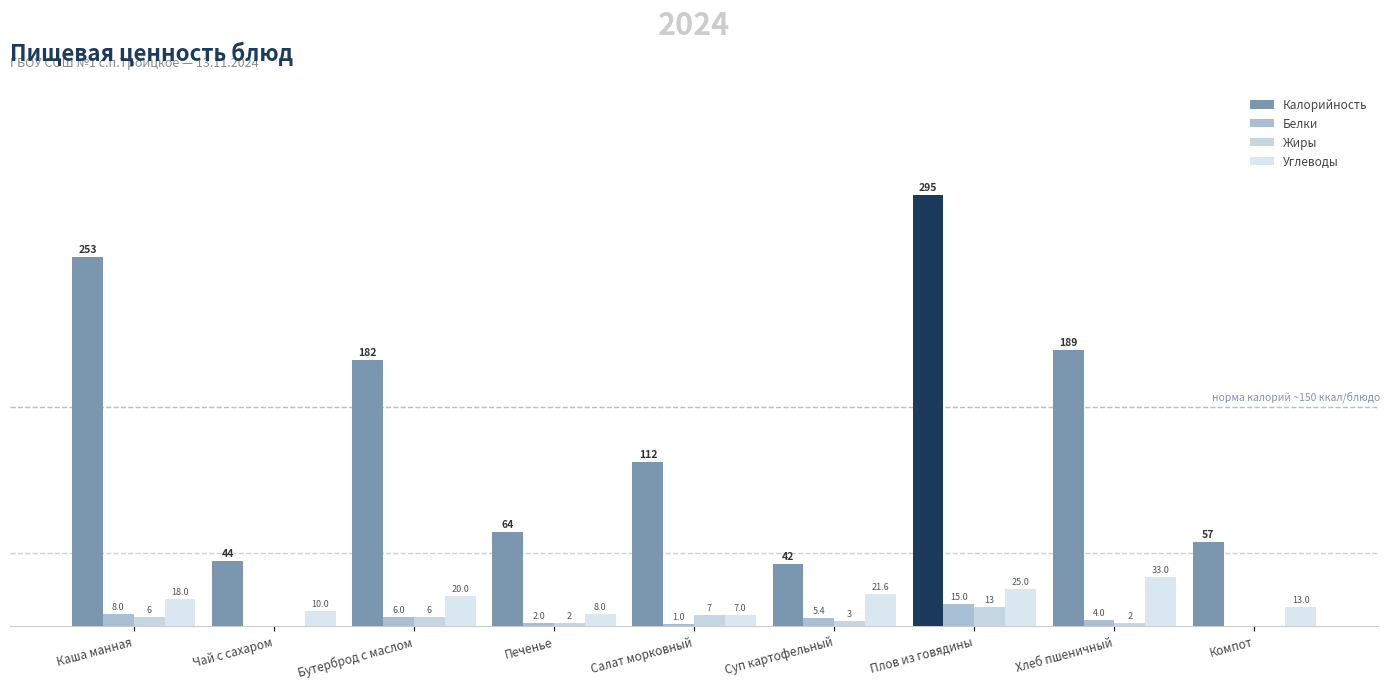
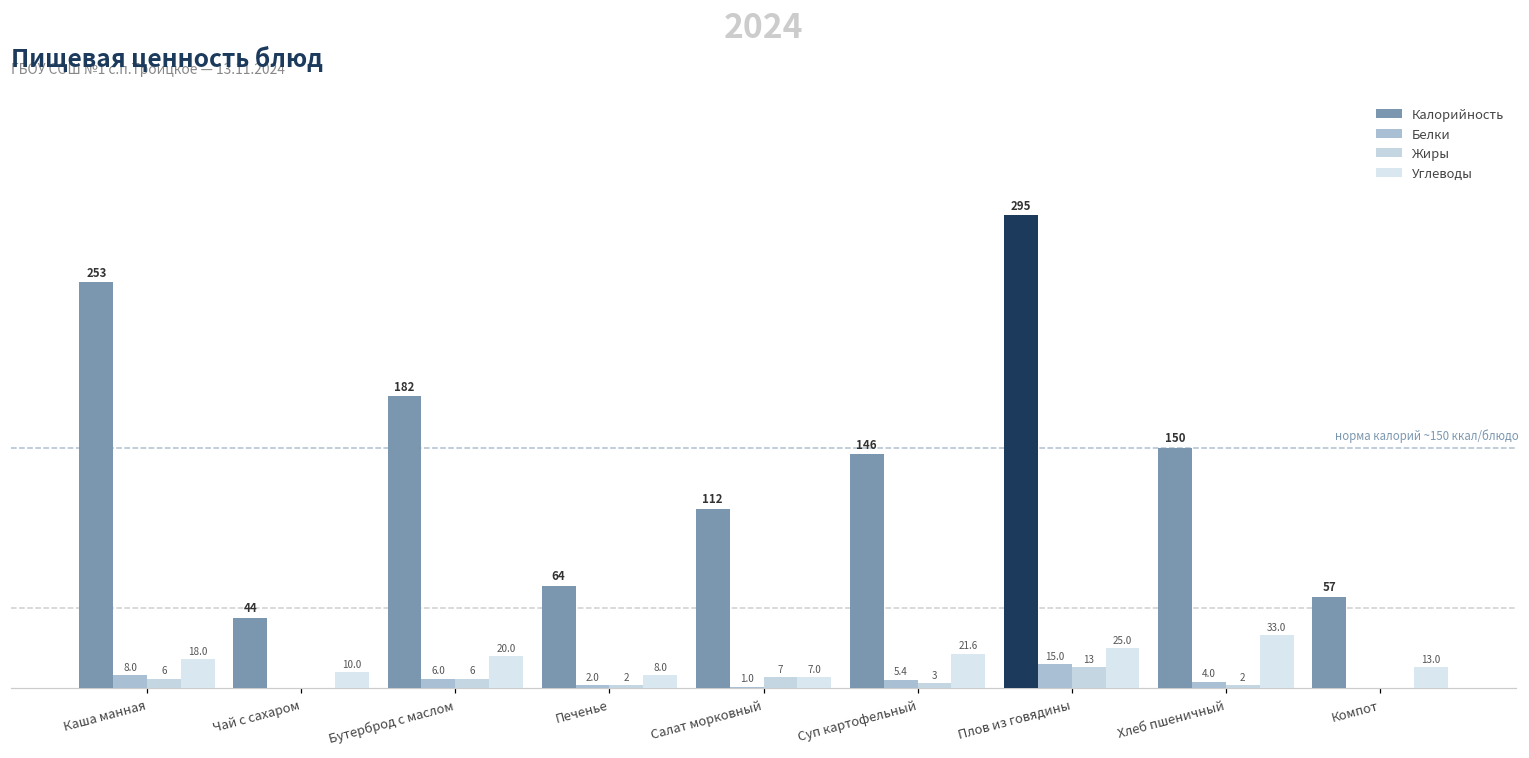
  {
    "Калорийность": {
      "Каша манная": 253,
      "Чай с сахаром": 44,
      "Бутерброд с маслом": 182,
      "Печенье": 64,
      "Салат морковный": 112,
-     "Суп картофельный": 42,
+     "Суп картофельный": 146,
      "Плов из говядины": 295,
-     "Хлеб пшеничный": 189,
+     "Хлеб пшеничный": 150,
      "Компот": 57
    }
  }
